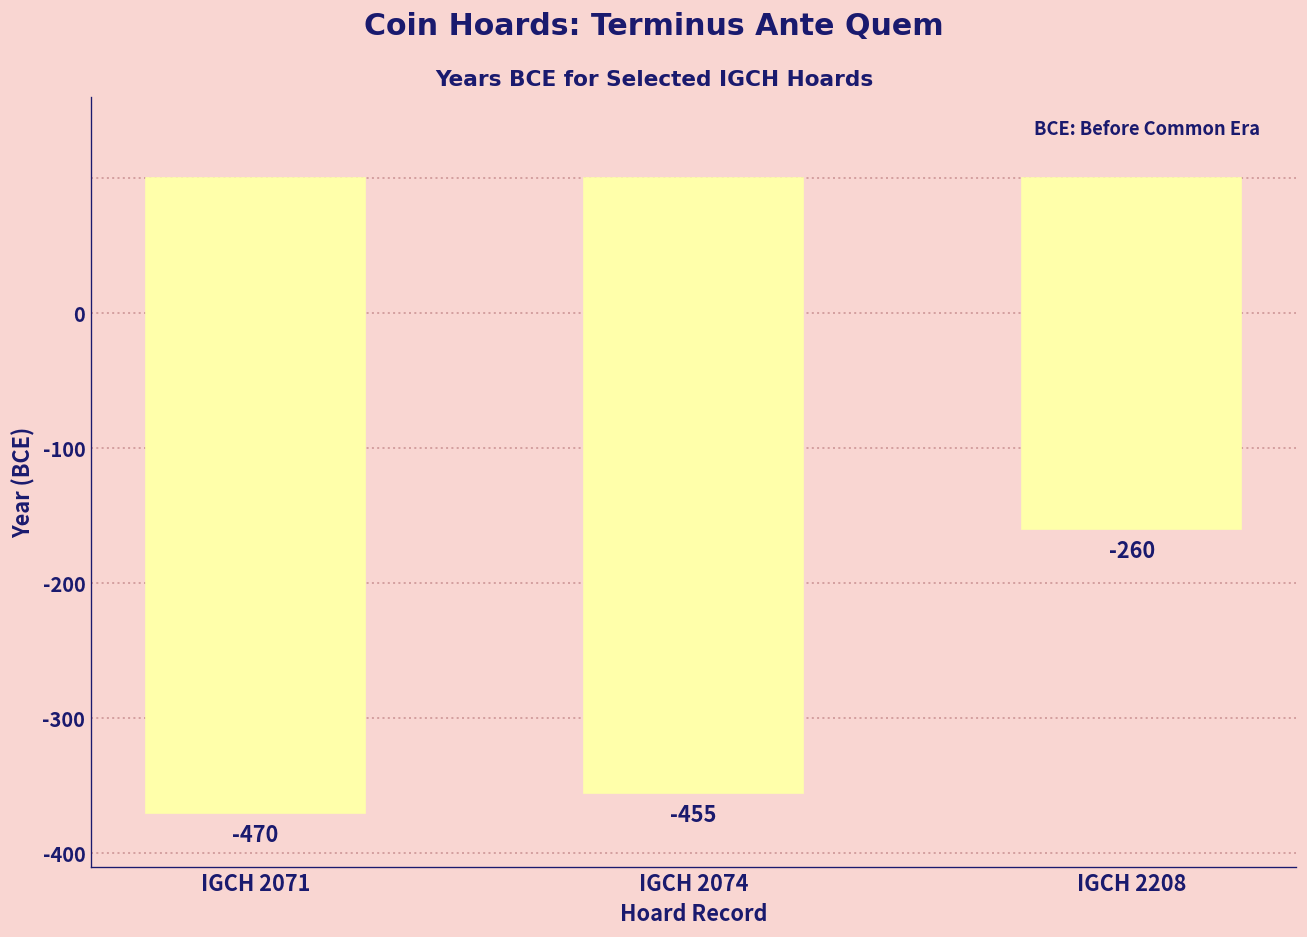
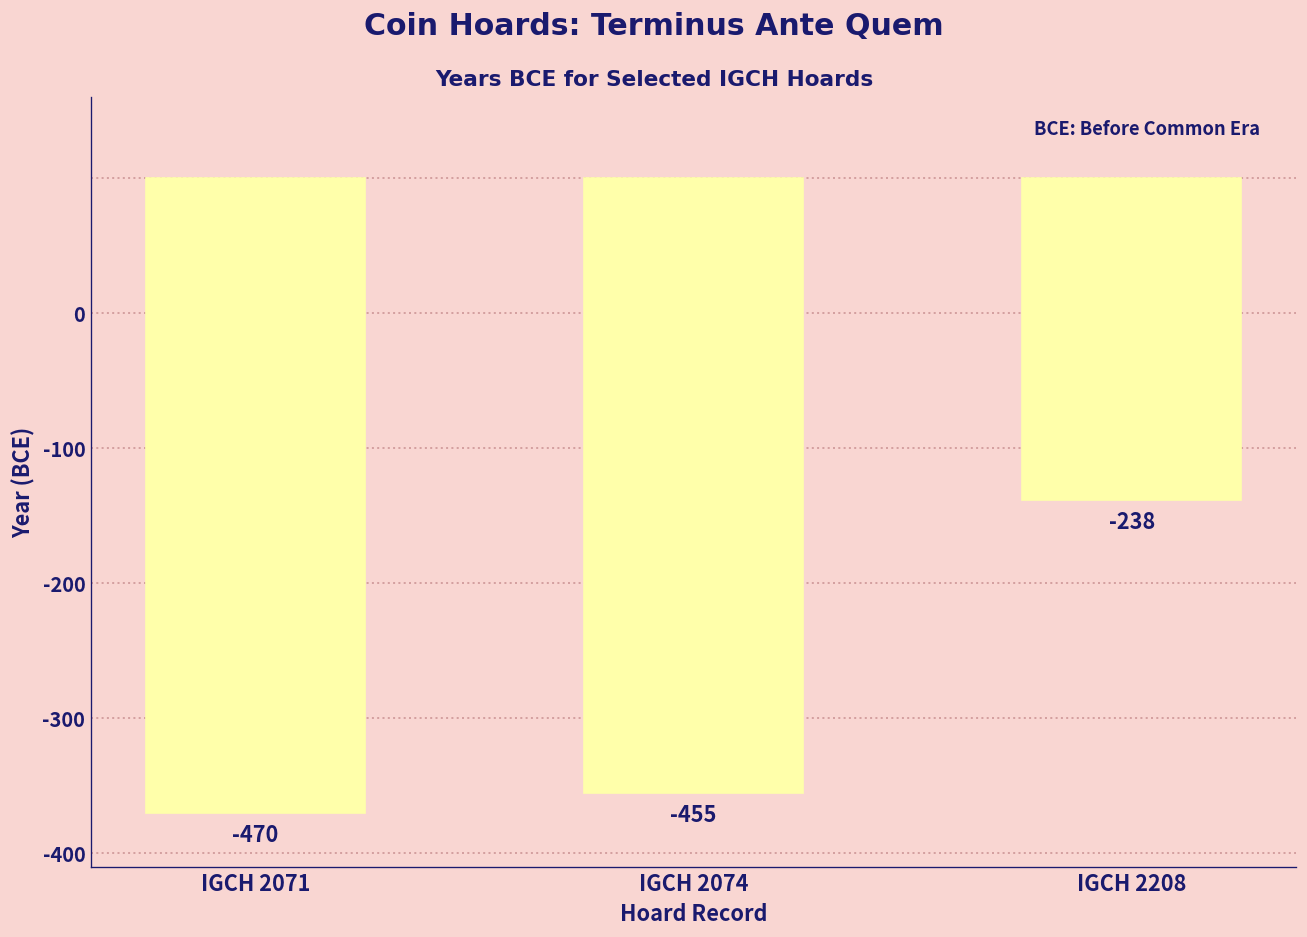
  {
    "IGCH 2071": -470,
    "IGCH 2074": -455,
-   "IGCH 2208": -260
+   "IGCH 2208": -238
  }
